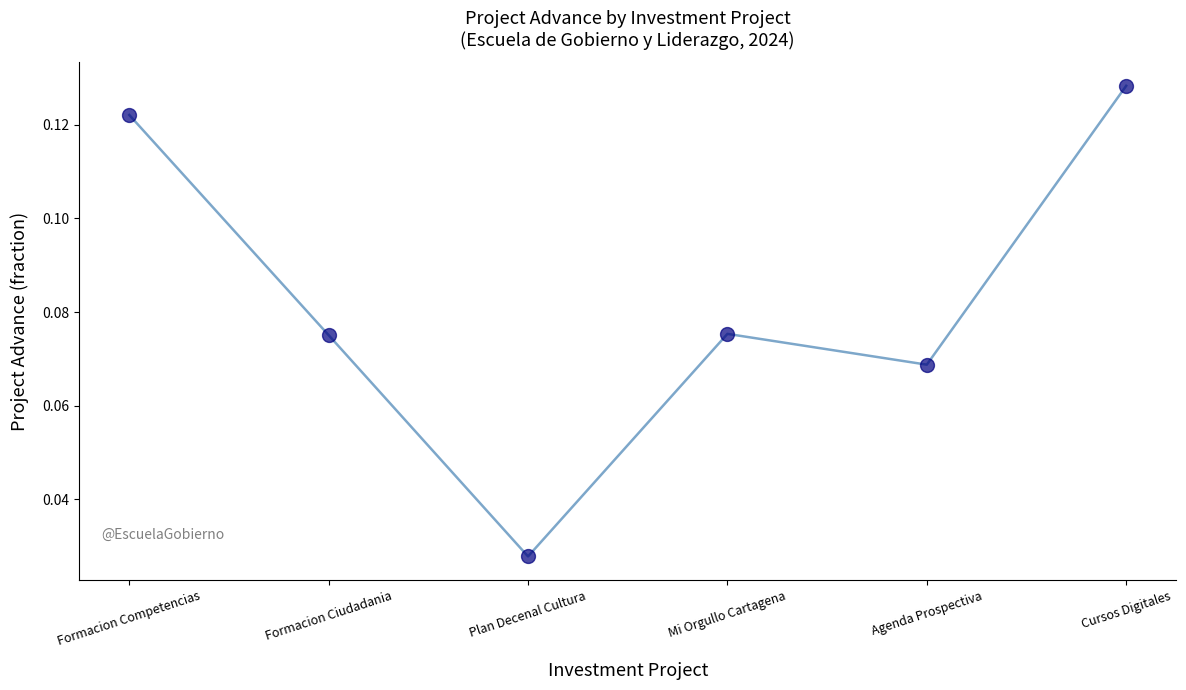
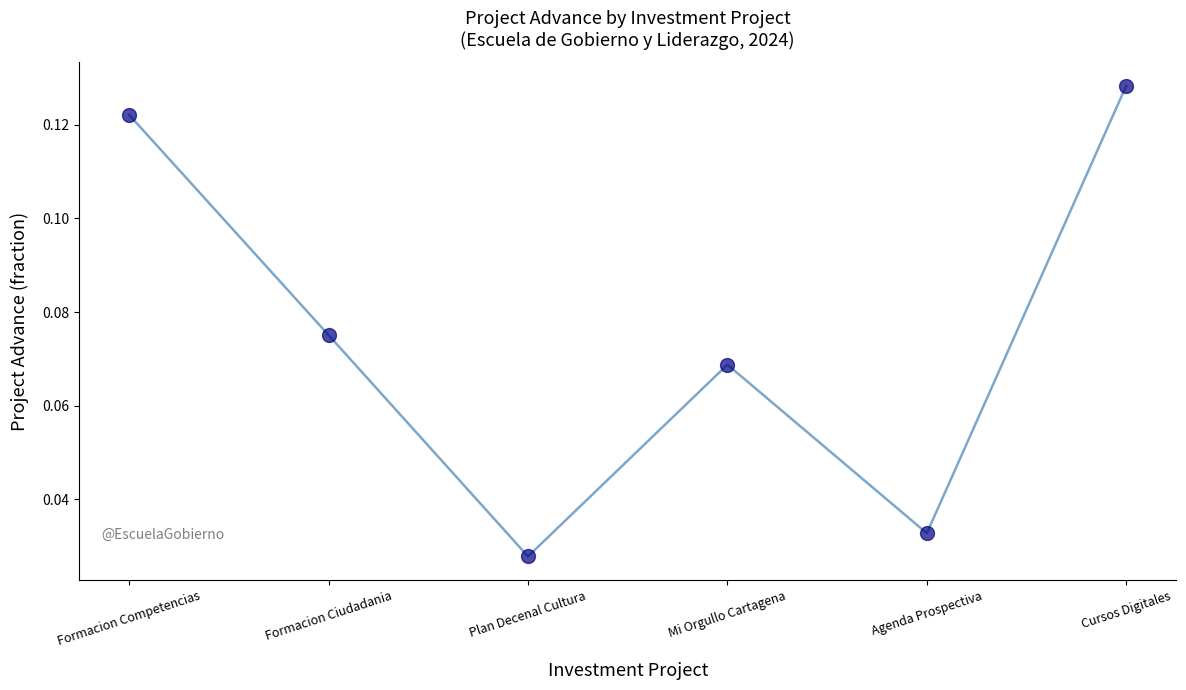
  {
    "Formacion Competencias": 0.122,
    "Formacion Ciudadania": 0.075,
    "Plan Decenal Cultura": 0.028,
-   "Mi Orgullo Cartagena": 0.075,
-   "Agenda Prospectiva": 0.069,
+   "Mi Orgullo Cartagena": 0.069,
+   "Agenda Prospectiva": 0.033,
    "Cursos Digitales": 0.128
  }
